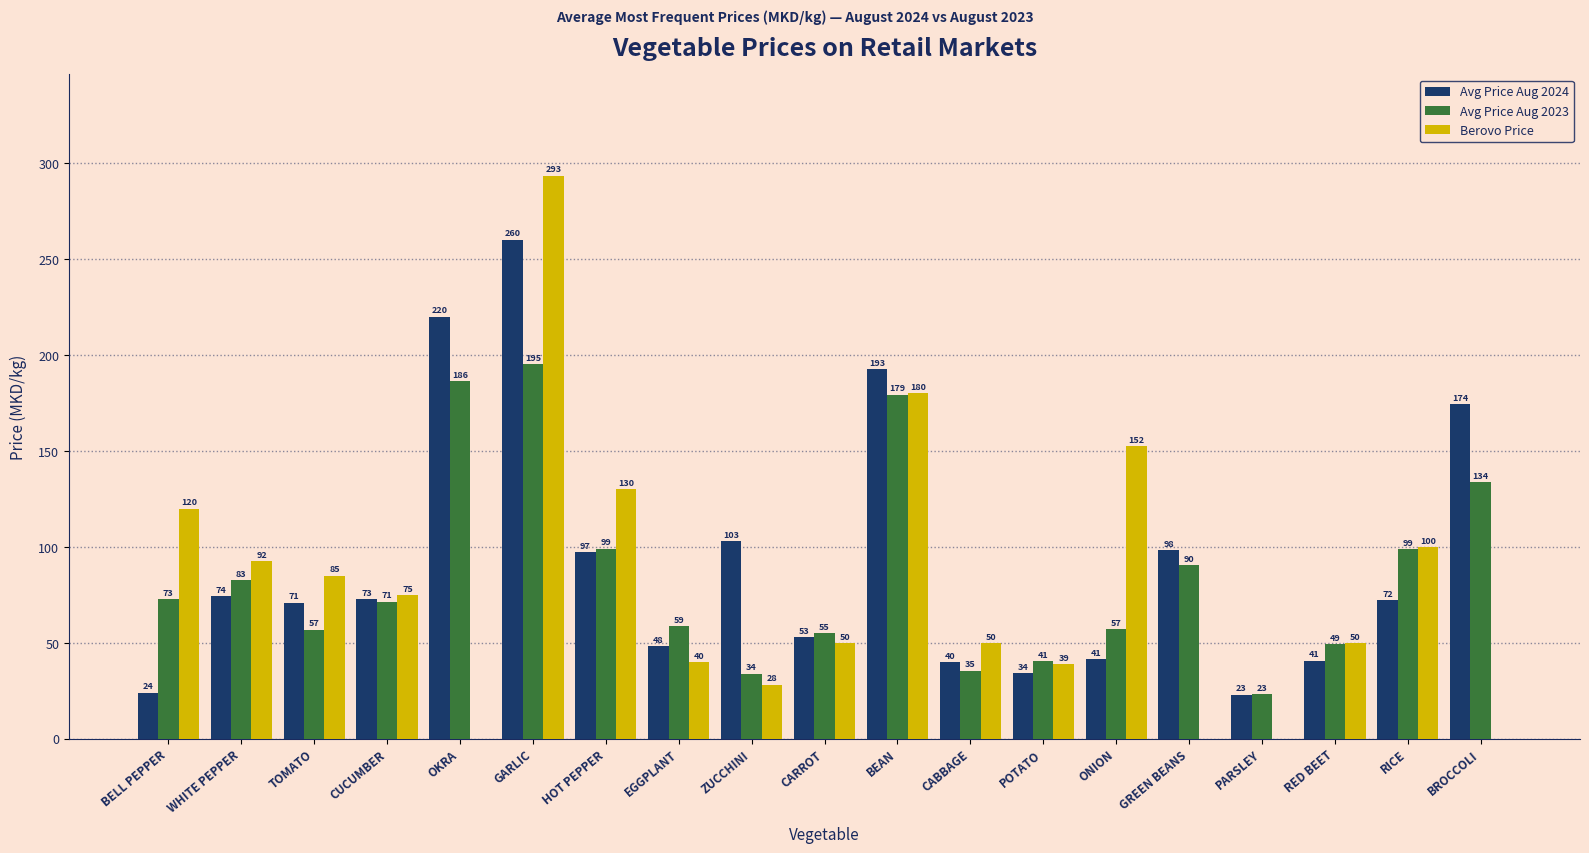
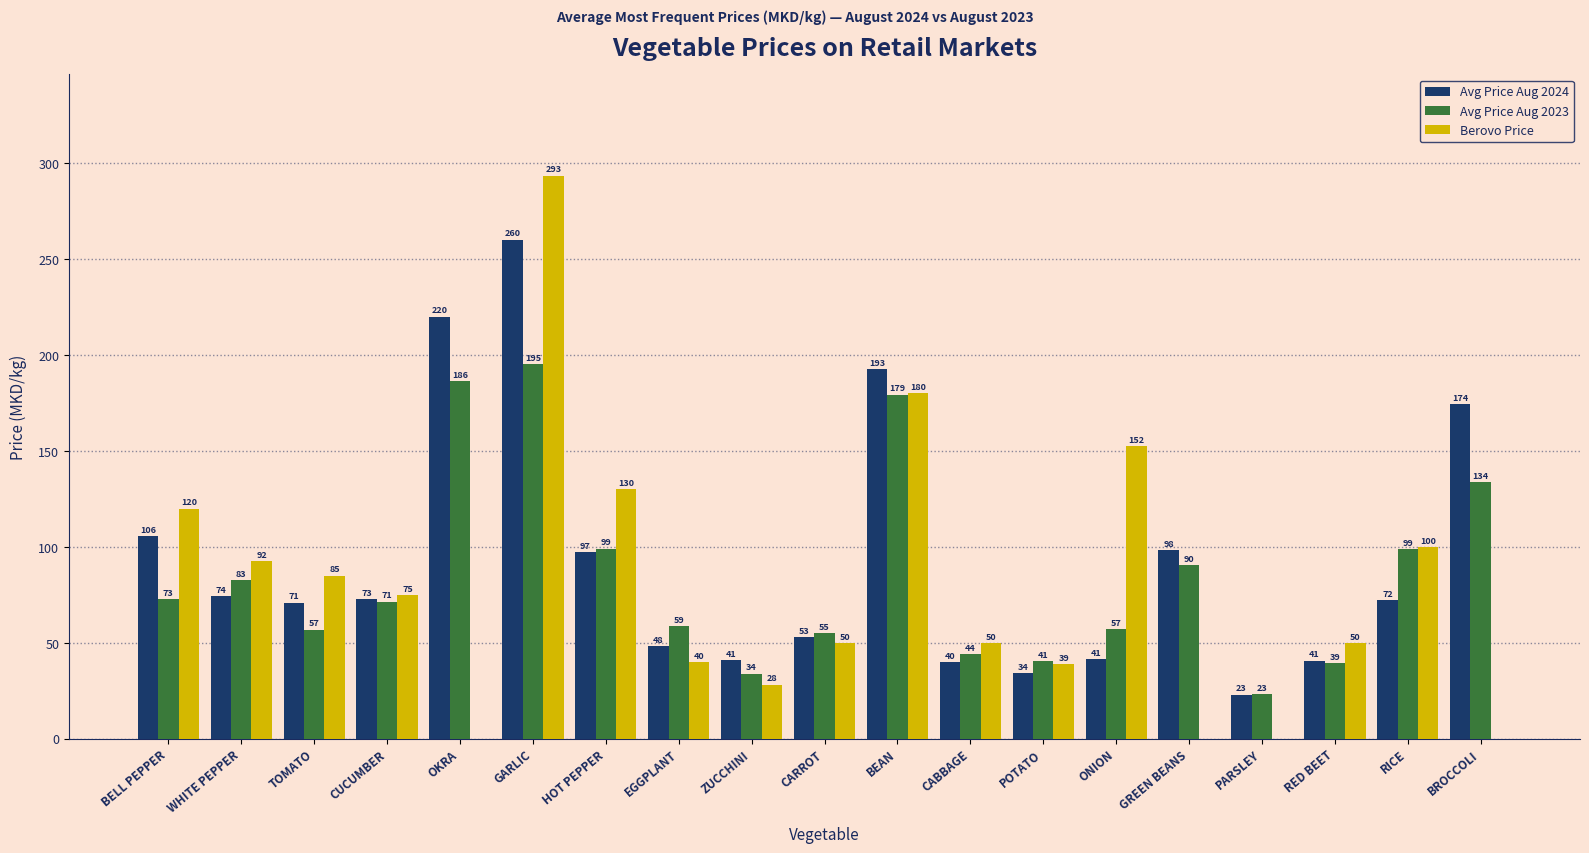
  {
    "Avg Price Aug 2024": {
-     "BELL PEPPER": 24,
+     "BELL PEPPER": 106,
      "WHITE PEPPER": 74,
      "TOMATO": 71,
      "CUCUMBER": 73,
      "OKRA": 220,
      "GARLIC": 260,
      "HOT PEPPER": 97,
      "EGGPLANT": 48,
-     "ZUCCHINI": 103,
+     "ZUCCHINI": 41,
      "CARROT": 53,
      "BEAN": 193,
      "CABBAGE": 40,
      "POTATO": 34,
      "ONION": 41,
      "GREEN BEANS": 98,
      "PARSLEY": 23,
      "RED BEET": 41,
      "RICE": 72,
      "BROCCOLI": 174
    },
    "Avg Price Aug 2023": {
      "BELL PEPPER": 73,
      "WHITE PEPPER": 83,
      "TOMATO": 57,
      "CUCUMBER": 71,
      "OKRA": 186,
      "GARLIC": 195,
      "HOT PEPPER": 99,
      "EGGPLANT": 59,
      "ZUCCHINI": 34,
      "CARROT": 55,
      "BEAN": 179,
-     "CABBAGE": 35,
+     "CABBAGE": 44,
      "POTATO": 41,
      "ONION": 57,
      "GREEN BEANS": 90,
      "PARSLEY": 23,
-     "RED BEET": 49,
+     "RED BEET": 39,
      "RICE": 99,
      "BROCCOLI": 134
    },
    "Berovo Price": {
      "BELL PEPPER": 120,
      "WHITE PEPPER": 92,
      "TOMATO": 85,
      "CUCUMBER": 75,
      "GARLIC": 293,
      "HOT PEPPER": 130,
      "EGGPLANT": 40,
      "ZUCCHINI": 28,
      "CARROT": 50,
      "BEAN": 180,
      "CABBAGE": 50,
      "POTATO": 39,
      "ONION": 152,
      "RED BEET": 50,
      "RICE": 100
    }
  }
